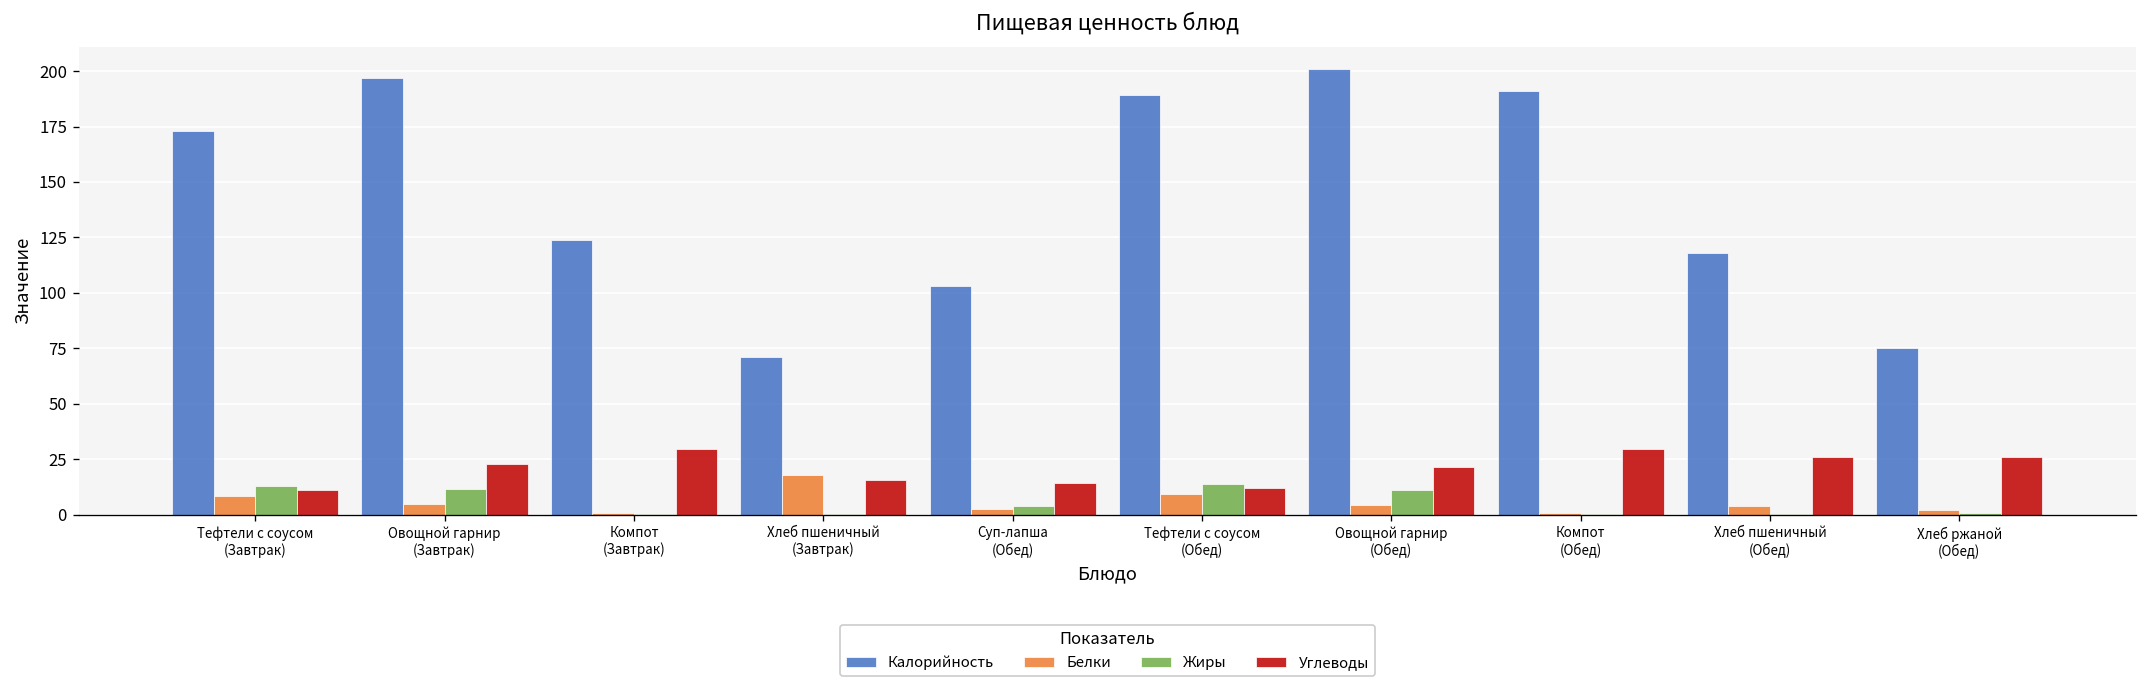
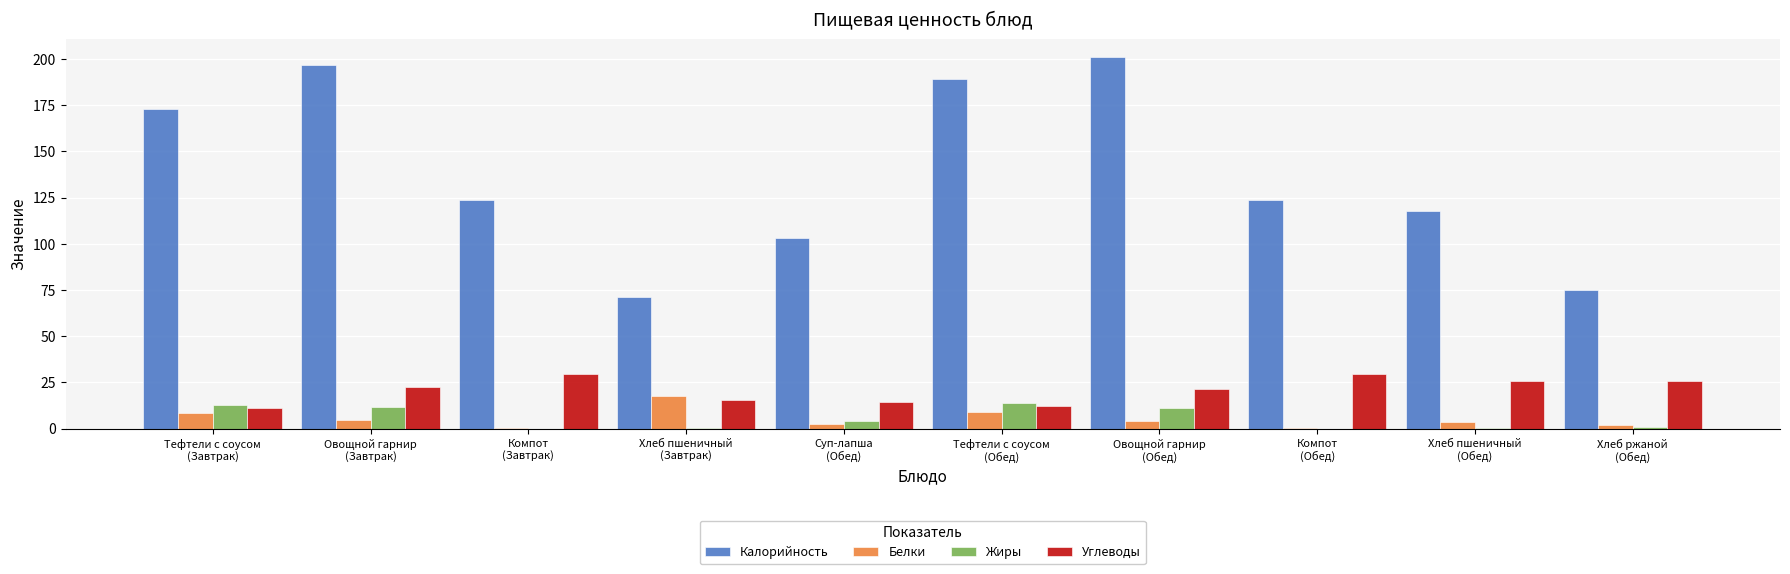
  {
    "Калорийность": {
      "Тефтели с соусом (Завтрак)": 173,
      "Овощной гарнир (Завтрак)": 197,
      "Компот (Завтрак)": 124,
      "Хлеб пшеничный (Завтрак)": 71,
      "Суп-лапша (Обед)": 103,
      "Тефтели с соусом (Обед)": 189,
      "Овощной гарнир (Обед)": 201,
-     "Компот (Обед)": 191,
+     "Компот (Обед)": 124,
      "Хлеб пшеничный (Обед)": 118,
      "Хлеб ржаной (Обед)": 75
    },
    "Белки": {
      "Тефтели с соусом (Завтрак)": 8,
      "Овощной гарнир (Завтрак)": 5,
      "Хлеб пшеничный (Завтрак)": 18,
      "Суп-лапша (Обед)": 2,
      "Тефтели с соусом (Обед)": 9,
      "Овощной гарнир (Обед)": 4,
      "Хлеб пшеничный (Обед)": 4,
      "Хлеб ржаной (Обед)": 2
    },
    "Жиры": {
      "Тефтели с соусом (Завтрак)": 13,
      "Овощной гарнир (Завтрак)": 12,
      "Суп-лапша (Обед)": 4,
      "Тефтели с соусом (Обед)": 14,
      "Овощной гарнир (Обед)": 11
    },
    "Углеводы": {
      "Тефтели с соусом (Завтрак)": 11,
      "Овощной гарнир (Завтрак)": 23,
      "Компот (Завтрак)": 30,
      "Хлеб пшеничный (Завтрак)": 16,
      "Суп-лапша (Обед)": 14,
      "Тефтели с соусом (Обед)": 12,
      "Овощной гарнир (Обед)": 21,
      "Компот (Обед)": 30,
      "Хлеб пшеничный (Обед)": 26,
      "Хлеб ржаной (Обед)": 26
    }
  }
